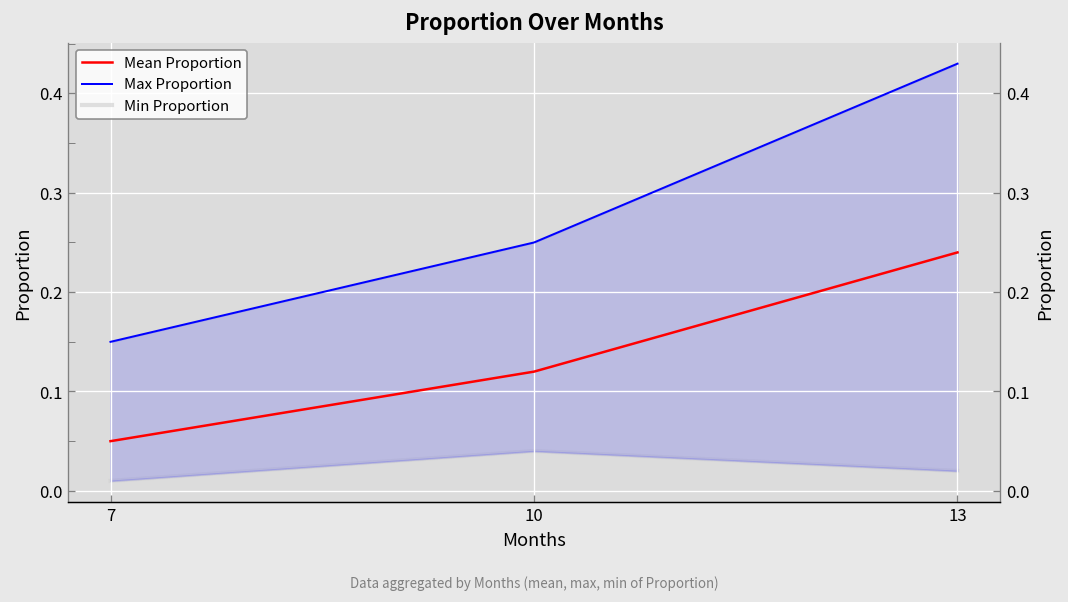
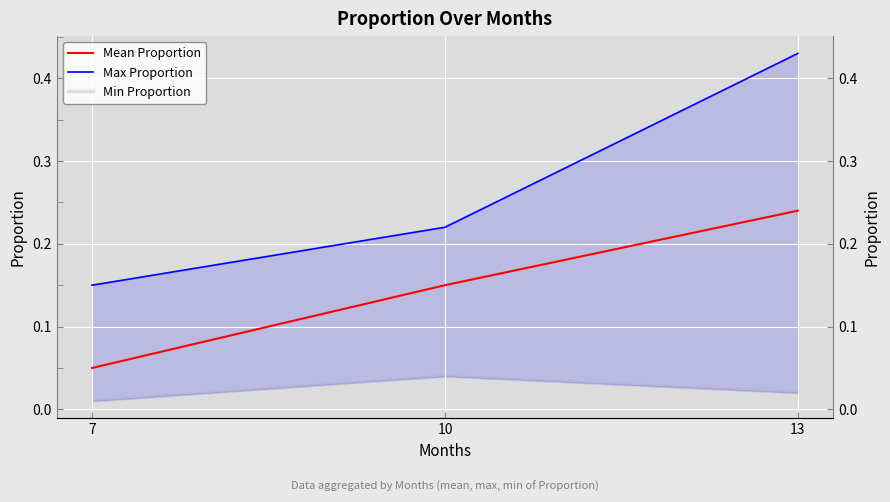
  {
    "Mean Proportion": {
      "7": 0.05,
-     "10": 0.12,
+     "10": 0.15,
      "13": 0.24
    },
    "Max Proportion": {
      "7": 0.15,
-     "10": 0.25,
+     "10": 0.22,
      "13": 0.43
    },
    "Min Proportion": {
      "7": 0.01,
      "10": 0.04,
      "13": 0.02
    }
  }
